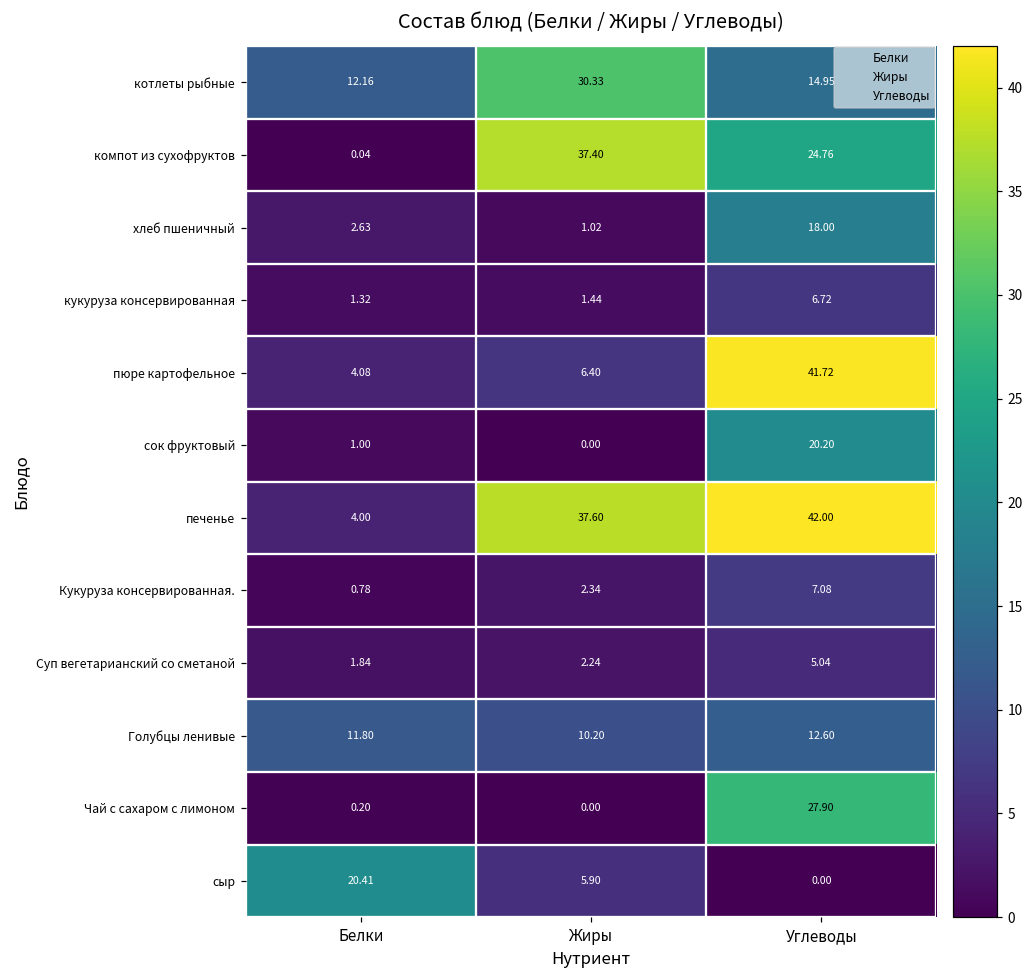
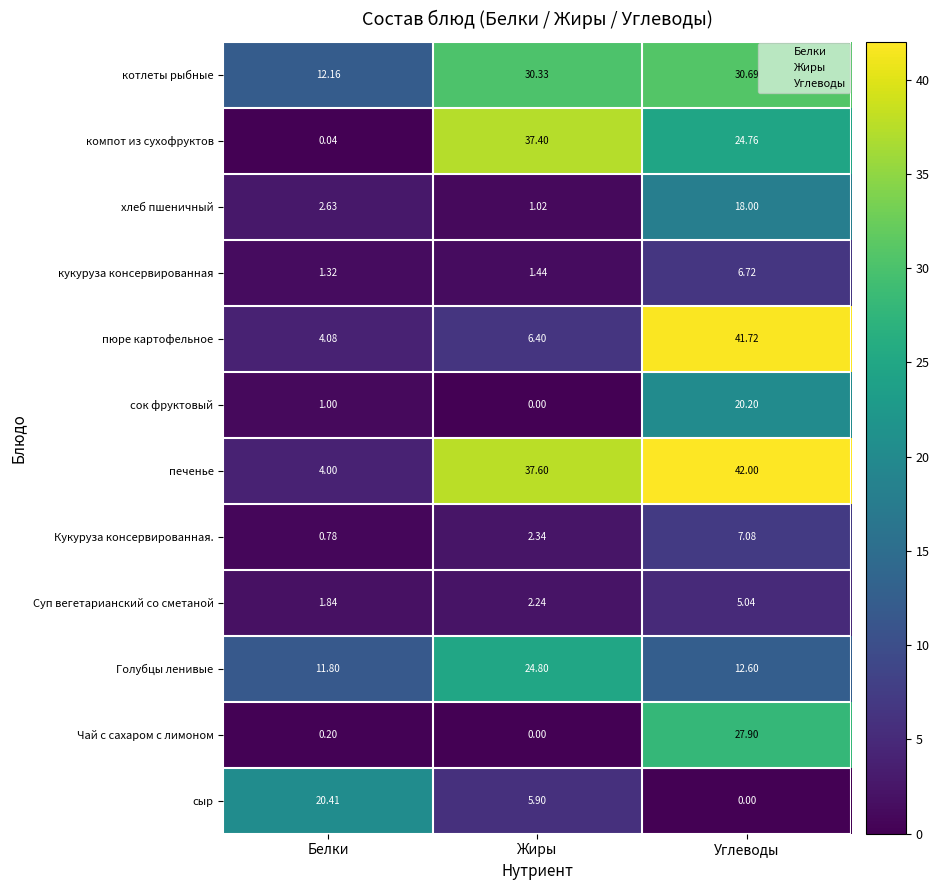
  {
    "котлеты рыбные": {
      "Белки": 12.16,
      "Жиры": 30.33,
-     "Углеводы": 14.95
+     "Углеводы": 30.69
    },
    "компот из сухофруктов": {
      "Белки": 0.04,
      "Жиры": 37.40,
      "Углеводы": 24.76
    },
    "хлеб пшеничный": {
      "Белки": 2.63,
      "Жиры": 1.02,
      "Углеводы": 18.00
    },
    "кукуруза консервированная": {
      "Белки": 1.32,
      "Жиры": 1.44,
      "Углеводы": 6.72
    },
    "пюре картофельное": {
      "Белки": 4.08,
      "Жиры": 6.40,
      "Углеводы": 41.72
    },
    "сок фруктовый": {
      "Белки": 1.00,
      "Жиры": 0.00,
      "Углеводы": 20.20
    },
    "печенье": {
      "Белки": 4.00,
      "Жиры": 37.60,
      "Углеводы": 42.00
    },
    "Кукуруза консервированная.": {
      "Белки": 0.78,
      "Жиры": 2.34,
      "Углеводы": 7.08
    },
    "Суп вегетарианский со сметаной": {
      "Белки": 1.84,
      "Жиры": 2.24,
      "Углеводы": 5.04
    },
    "Голубцы ленивые": {
      "Белки": 11.80,
-     "Жиры": 10.20,
+     "Жиры": 24.80,
      "Углеводы": 12.60
    },
    "Чай с сахаром с лимоном": {
      "Белки": 0.20,
      "Жиры": 0.00,
      "Углеводы": 27.90
    },
    "сыр": {
      "Белки": 20.41,
      "Жиры": 5.90,
      "Углеводы": 0.00
    }
  }
